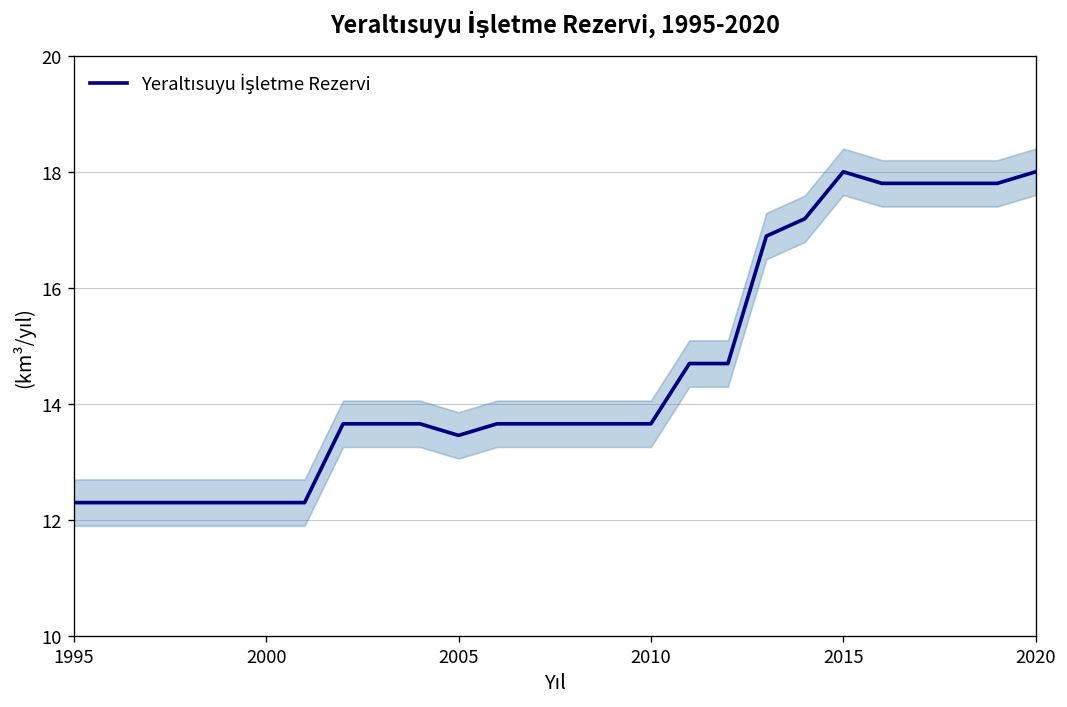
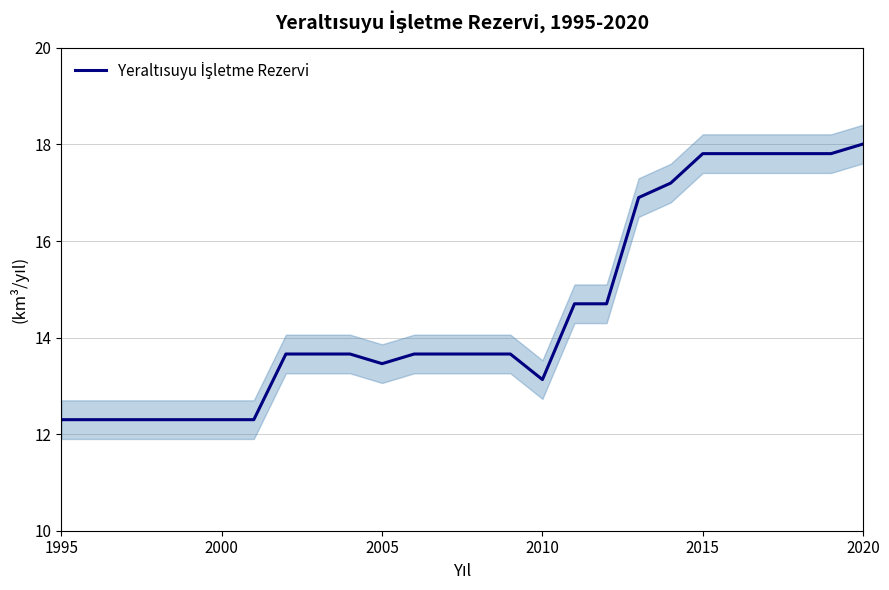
  {
    "Yeraltısuyu İşletme Rezervi": {
      "1995": 12.3,
      "2000": 12.3,
      "2005": 13.5,
-     "2010": 13.7,
-     "2015": 18.0,
+     "2010": 13.1,
+     "2015": 17.8,
      "2020": 18.0
    }
  }
